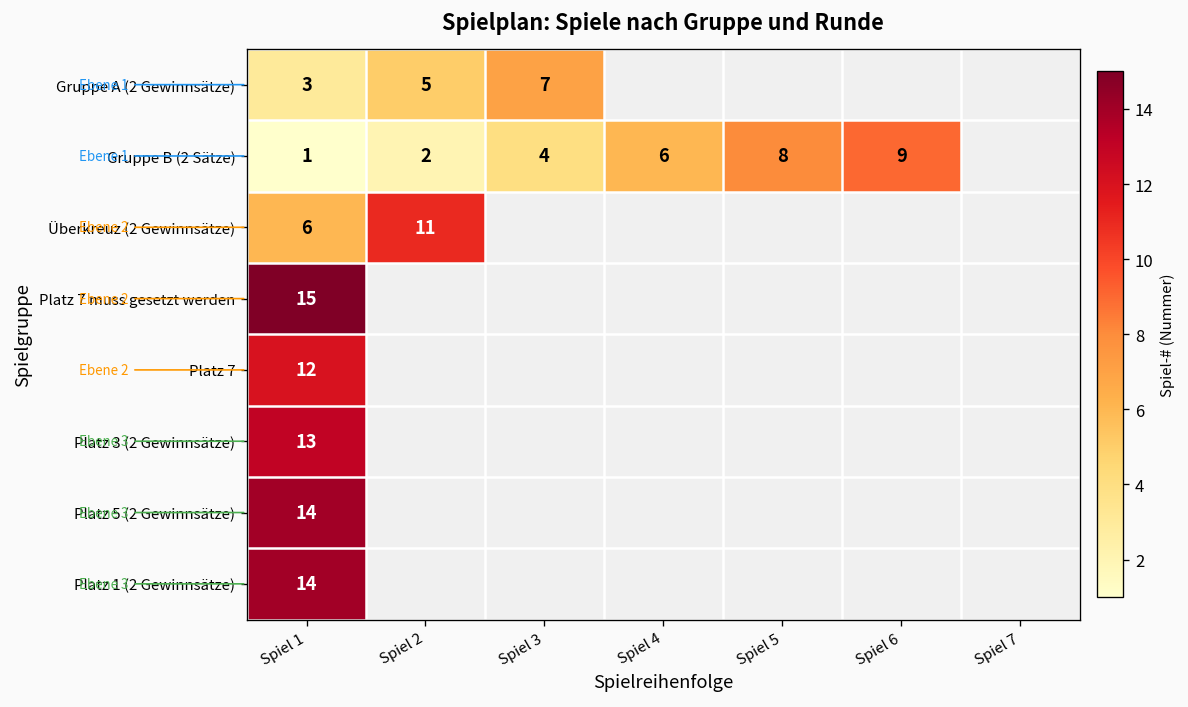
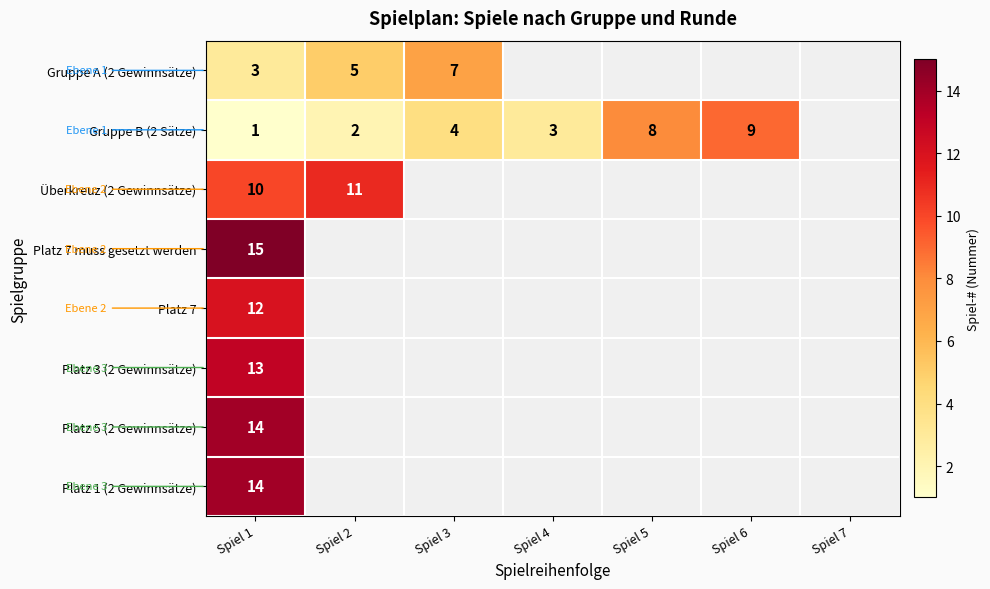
  {
    "Gruppe A (2 Gewinnsätze)": {
      "Spiel 1": 3,
      "Spiel 2": 5,
      "Spiel 3": 7
    },
    "Gruppe B (2 Sätze)": {
      "Spiel 1": 1,
      "Spiel 2": 2,
      "Spiel 3": 4,
-     "Spiel 4": 6,
+     "Spiel 4": 3,
      "Spiel 5": 8,
      "Spiel 6": 9
    },
    "Überkreuz (2 Gewinnsätze)": {
-     "Spiel 1": 6,
+     "Spiel 1": 10,
      "Spiel 2": 11
    },
    "Platz 7 muss gesetzt werden": {
      "Spiel 1": 15
    },
    "Platz 7": {
      "Spiel 1": 12
    },
    "Platz 3 (2 Gewinnsätze)": {
      "Spiel 1": 13
    },
    "Platz 5 (2 Gewinnsätze)": {
      "Spiel 1": 14
    },
    "Platz 1 (2 Gewinnsätze)": {
      "Spiel 1": 14
    }
  }
